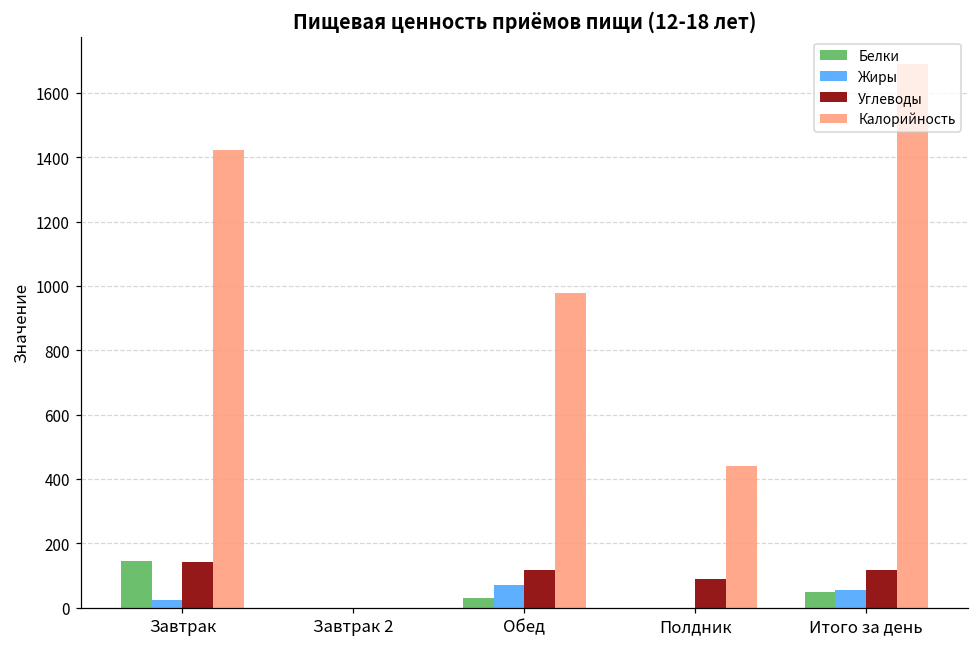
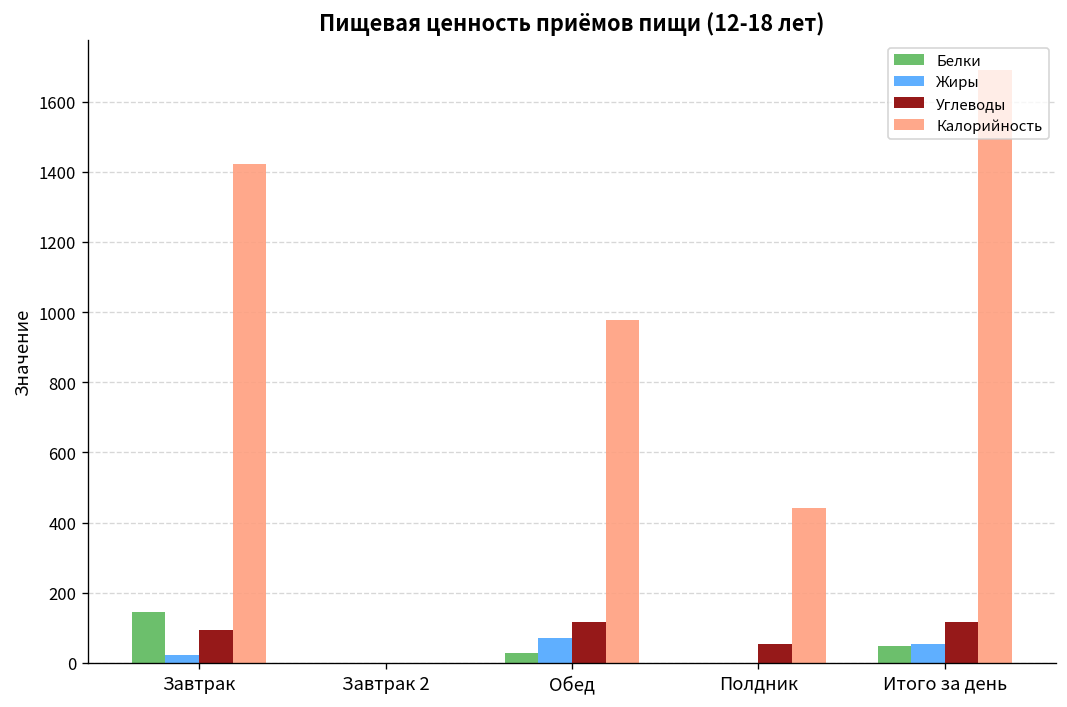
  {
    "Белки": {
      "Завтрак": 150,
      "Завтрак 2": 0,
      "Обед": 30,
      "Полдник": 0,
      "Итого за день": 50
    },
    "Жиры": {
      "Завтрак": 20,
      "Завтрак 2": 0,
      "Обед": 70,
      "Полдник": 0,
      "Итого за день": 50
    },
    "Углеводы": {
-     "Завтрак": 140,
+     "Завтрак": 90,
      "Завтрак 2": 0,
      "Обед": 120,
-     "Полдник": 90,
+     "Полдник": 50,
      "Итого за день": 120
    },
    "Калорийность": {
      "Завтрак": 1420,
      "Завтрак 2": 0,
      "Обед": 980,
      "Полдник": 440
    }
  }
